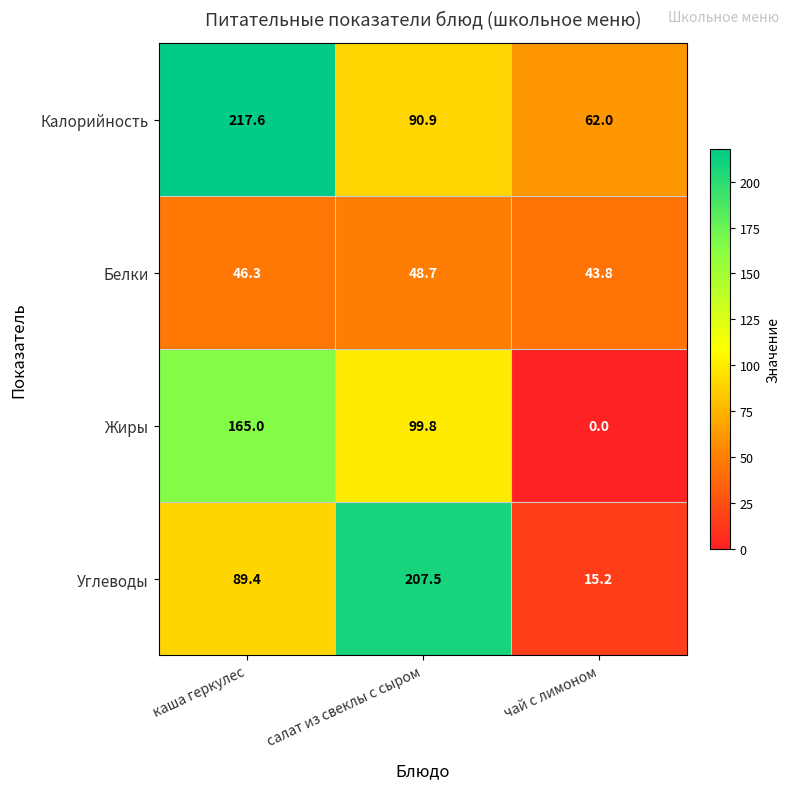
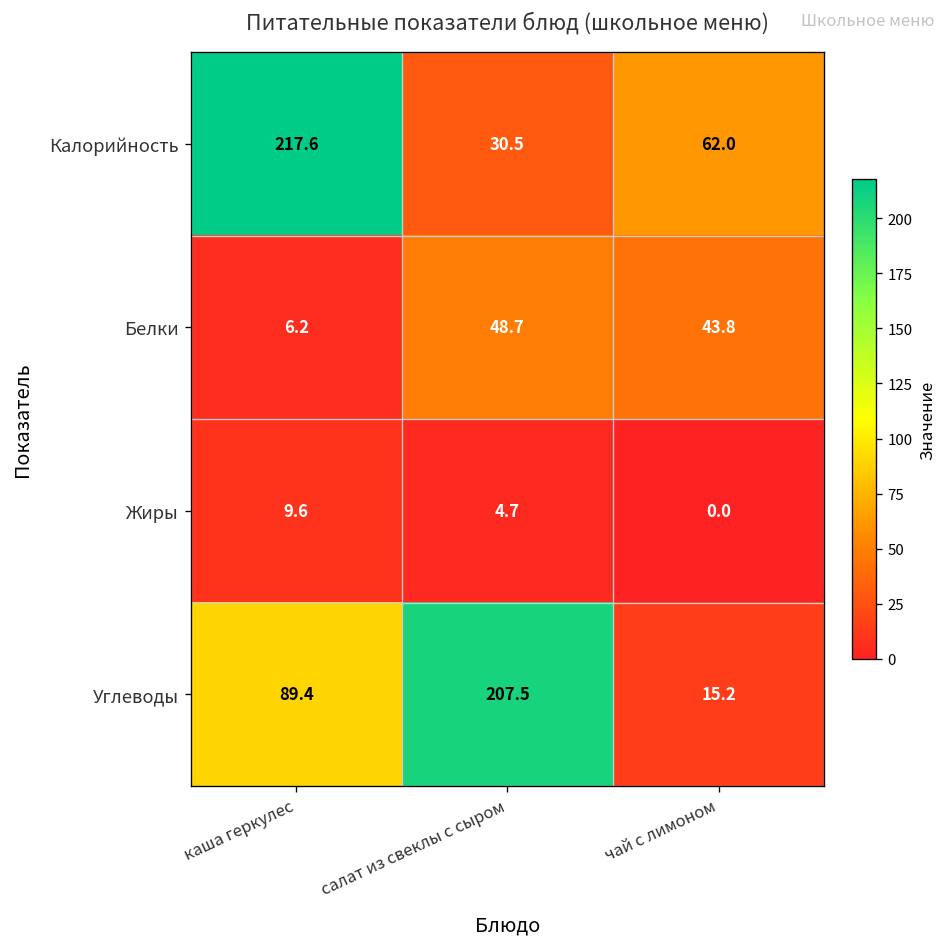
  {
    "Калорийность": {
      "каша геркулес": 217.6,
-     "салат из свеклы с сыром": 90.9,
+     "салат из свеклы с сыром": 30.5,
      "чай с лимоном": 62.0
    },
    "Белки": {
-     "каша геркулес": 46.3,
+     "каша геркулес": 6.2,
      "салат из свеклы с сыром": 48.7,
      "чай с лимоном": 43.8
    },
    "Жиры": {
-     "каша геркулес": 165.0,
-     "салат из свеклы с сыром": 99.8,
+     "каша геркулес": 9.6,
+     "салат из свеклы с сыром": 4.7,
      "чай с лимоном": 0.0
    },
    "Углеводы": {
      "каша геркулес": 89.4,
      "салат из свеклы с сыром": 207.5,
      "чай с лимоном": 15.2
    }
  }
